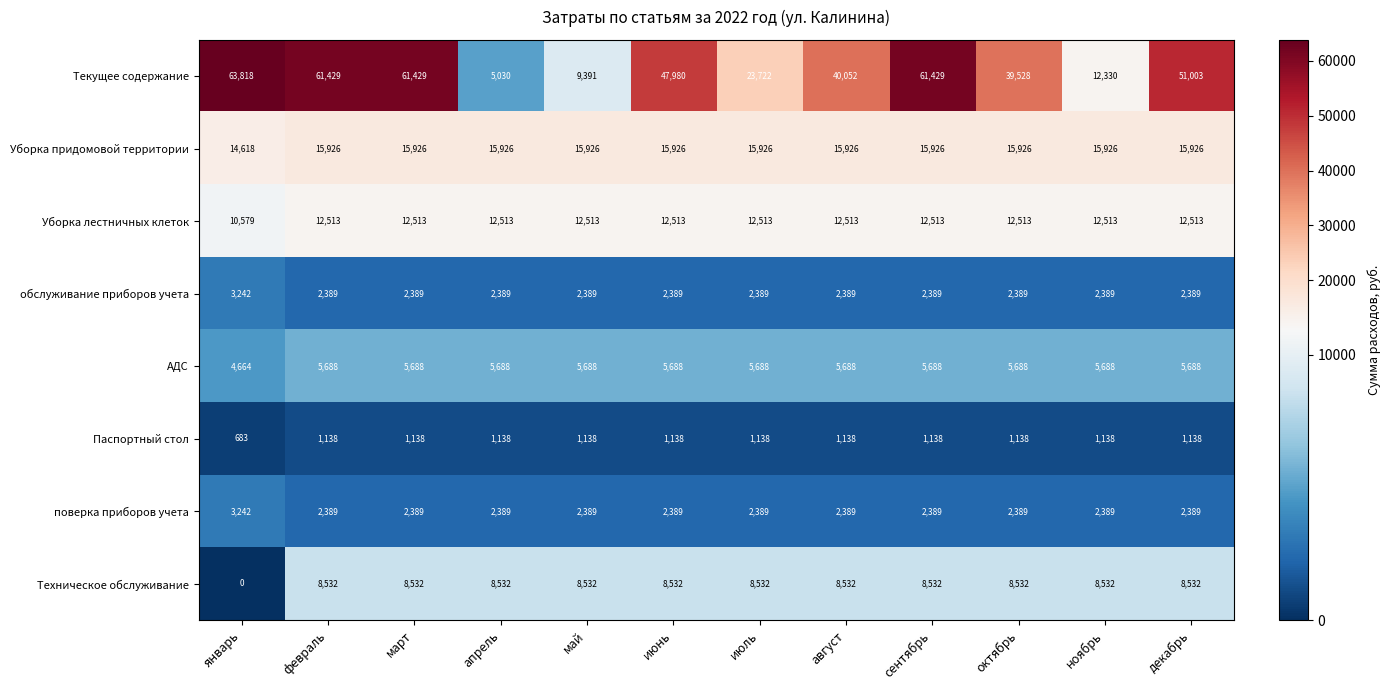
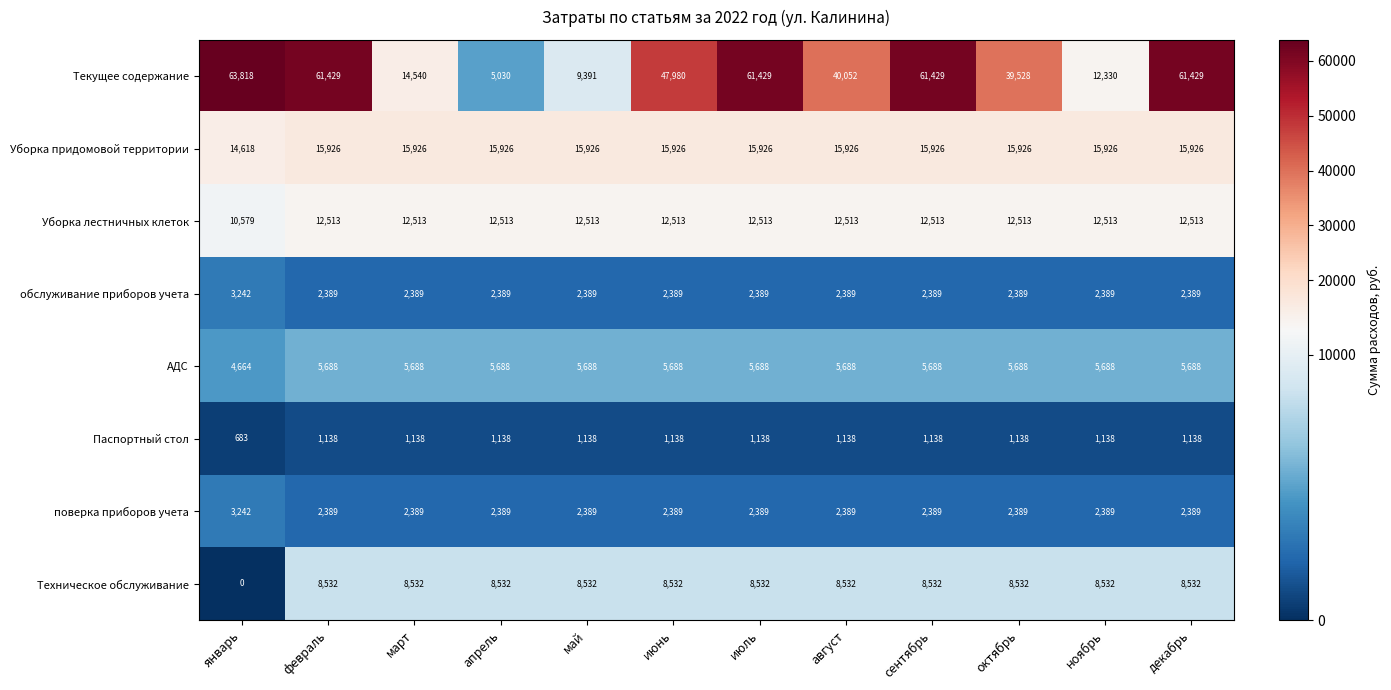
  {
    "Текущее содержание": {
      "январь": "63,818",
      "февраль": "61,429",
-     "март": "61,429",
+     "март": "14,540",
      "апрель": "5,030",
      "май": "9,391",
      "июнь": "47,980",
-     "июль": "23,722",
+     "июль": "61,429",
      "август": "40,052",
      "сентябрь": "61,429",
      "октябрь": "39,528",
      "ноябрь": "12,330",
-     "декабрь": "51,003"
+     "декабрь": "61,429"
    },
    "Уборка придомовой территории": {
      "январь": "14,618",
      "февраль": "15,926",
      "март": "15,926",
      "апрель": "15,926",
      "май": "15,926",
      "июнь": "15,926",
      "июль": "15,926",
      "август": "15,926",
      "сентябрь": "15,926",
      "октябрь": "15,926",
      "ноябрь": "15,926",
      "декабрь": "15,926"
    },
    "Уборка лестничных клеток": {
      "январь": "10,579",
      "февраль": "12,513",
      "март": "12,513",
      "апрель": "12,513",
      "май": "12,513",
      "июнь": "12,513",
      "июль": "12,513",
      "август": "12,513",
      "сентябрь": "12,513",
      "октябрь": "12,513",
      "ноябрь": "12,513",
      "декабрь": "12,513"
    },
    "обслуживание приборов учета": {
      "январь": "3,242",
      "февраль": "2,389",
      "март": "2,389",
      "апрель": "2,389",
      "май": "2,389",
      "июнь": "2,389",
      "июль": "2,389",
      "август": "2,389",
      "сентябрь": "2,389",
      "октябрь": "2,389",
      "ноябрь": "2,389",
      "декабрь": "2,389"
    },
    "АДС": {
      "январь": "4,664",
      "февраль": "5,688",
      "март": "5,688",
      "апрель": "5,688",
      "май": "5,688",
      "июнь": "5,688",
      "июль": "5,688",
      "август": "5,688",
      "сентябрь": "5,688",
      "октябрь": "5,688",
      "ноябрь": "5,688",
      "декабрь": "5,688"
    },
    "Паспортный стол": {
      "январь": "683",
      "февраль": "1,138",
      "март": "1,138",
      "апрель": "1,138",
      "май": "1,138",
      "июнь": "1,138",
      "июль": "1,138",
      "август": "1,138",
      "сентябрь": "1,138",
      "октябрь": "1,138",
      "ноябрь": "1,138",
      "декабрь": "1,138"
    },
    "поверка приборов учета": {
      "январь": "3,242",
      "февраль": "2,389",
      "март": "2,389",
      "апрель": "2,389",
      "май": "2,389",
      "июнь": "2,389",
      "июль": "2,389",
      "август": "2,389",
      "сентябрь": "2,389",
      "октябрь": "2,389",
      "ноябрь": "2,389",
      "декабрь": "2,389"
    },
    "Техническое обслуживание": {
      "январь": "0",
      "февраль": "8,532",
      "март": "8,532",
      "апрель": "8,532",
      "май": "8,532",
      "июнь": "8,532",
      "июль": "8,532",
      "август": "8,532",
      "сентябрь": "8,532",
      "октябрь": "8,532",
      "ноябрь": "8,532",
      "декабрь": "8,532"
    }
  }
